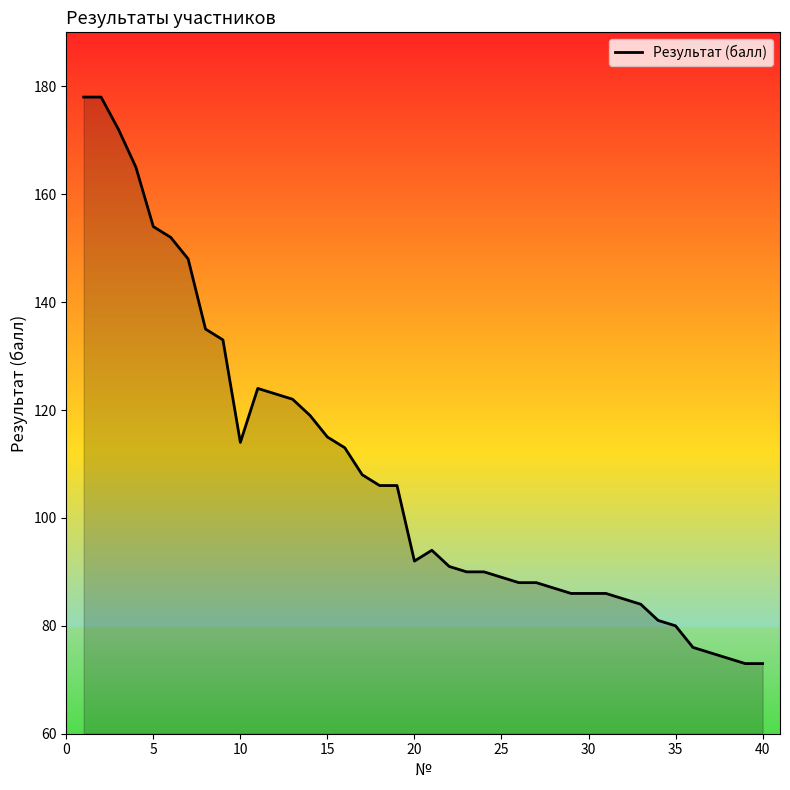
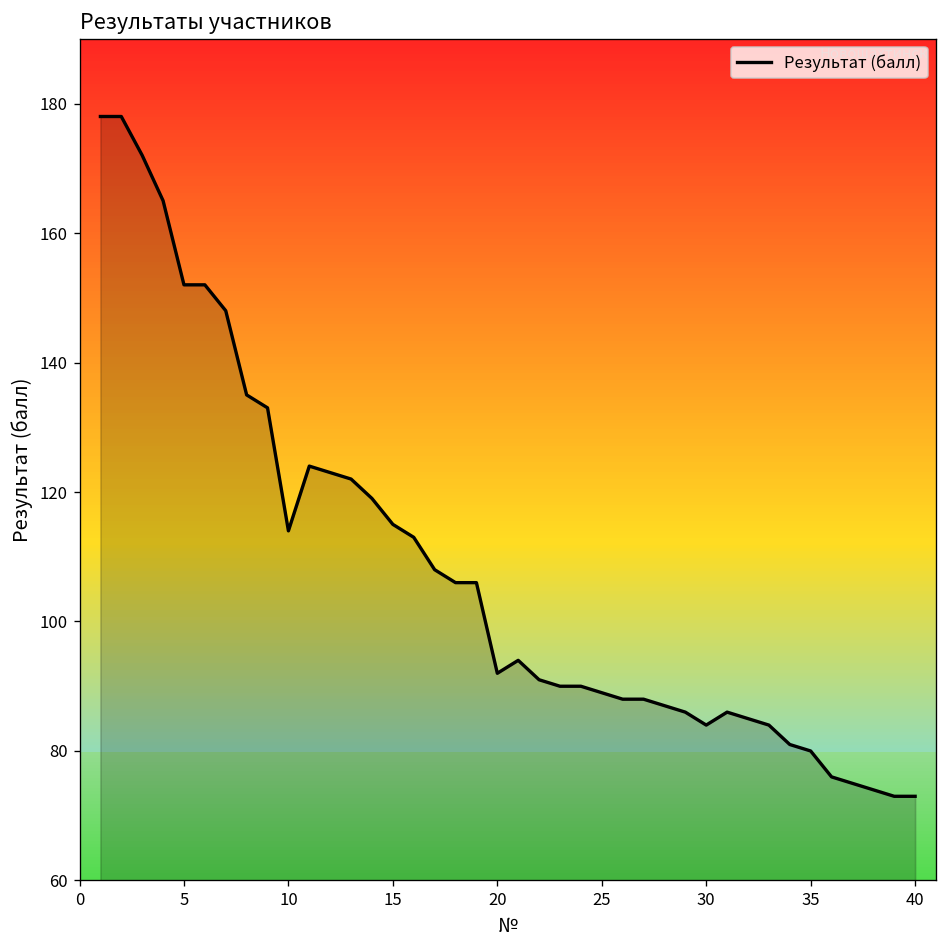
  {
-   "5": 154,
+   "5": 152,
    "10": 114,
    "15": 115,
    "20": 92,
    "25": 89,
-   "30": 86,
+   "30": 84,
    "35": 80,
    "40": 73
  }
